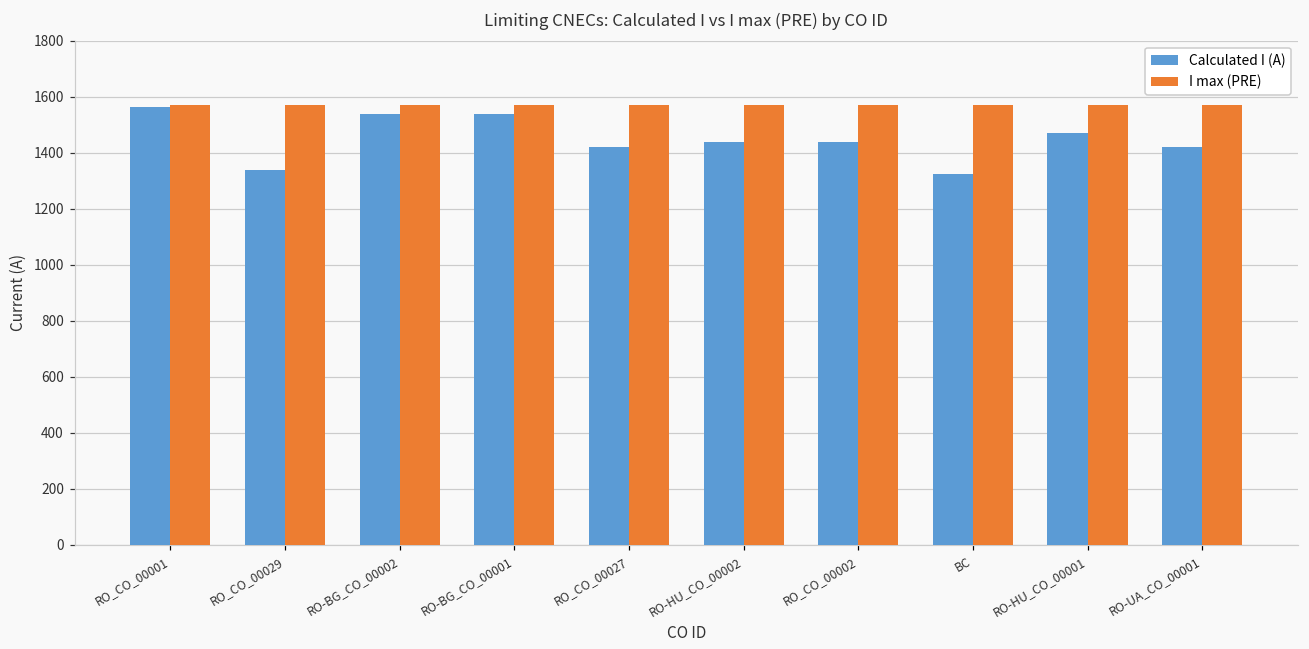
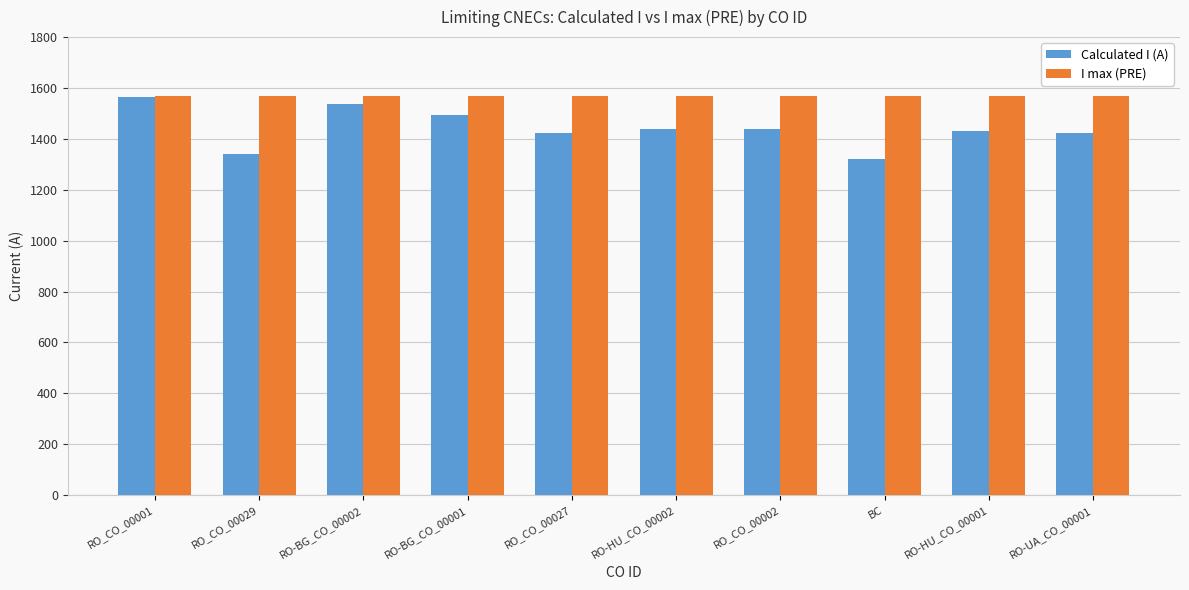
  {
    "Calculated I (A)": {
      "RO_CO_00001": 1560,
      "RO_CO_00029": 1340,
      "RO-BG_CO_00002": 1540,
-     "RO-BG_CO_00001": 1540,
+     "RO-BG_CO_00001": 1500,
      "RO_CO_00027": 1420,
      "RO-HU_CO_00002": 1440,
      "RO_CO_00002": 1440,
      "BC": 1320,
-     "RO-HU_CO_00001": 1470,
+     "RO-HU_CO_00001": 1430,
      "RO-UA_CO_00001": 1420
    },
    "I max (PRE)": {
      "RO_CO_00001": 1570,
      "RO_CO_00029": 1570,
      "RO-BG_CO_00002": 1570,
      "RO-BG_CO_00001": 1570,
      "RO_CO_00027": 1570,
      "RO-HU_CO_00002": 1570,
      "RO_CO_00002": 1570,
      "BC": 1570,
      "RO-HU_CO_00001": 1570,
      "RO-UA_CO_00001": 1570
    }
  }
